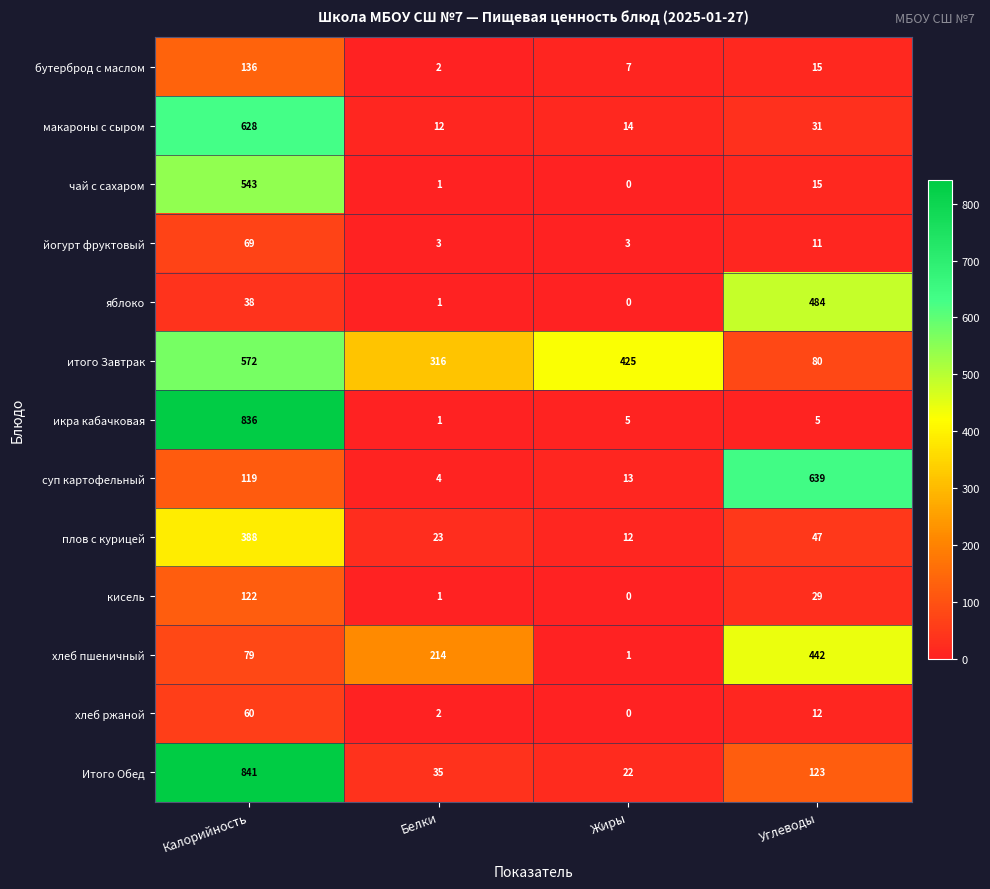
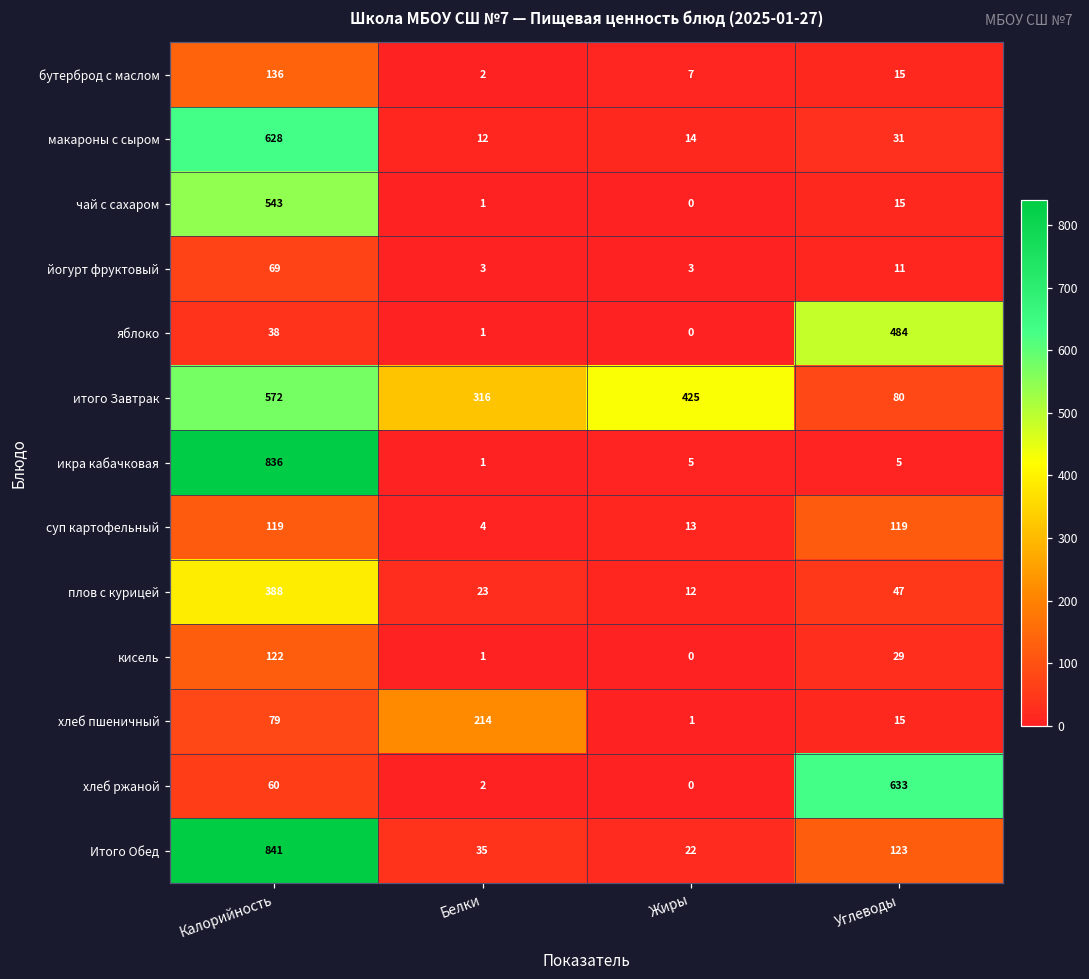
  {
    "бутерброд с маслом": {
      "Калорийность": 136,
      "Белки": 2,
      "Жиры": 7,
      "Углеводы": 15
    },
    "макароны с сыром": {
      "Калорийность": 628,
      "Белки": 12,
      "Жиры": 14,
      "Углеводы": 31
    },
    "чай с сахаром": {
      "Калорийность": 543,
      "Белки": 1,
      "Жиры": 0,
      "Углеводы": 15
    },
    "йогурт фруктовый": {
      "Калорийность": 69,
      "Белки": 3,
      "Жиры": 3,
      "Углеводы": 11
    },
    "яблоко": {
      "Калорийность": 38,
      "Белки": 1,
      "Жиры": 0,
      "Углеводы": 484
    },
    "итого Завтрак": {
      "Калорийность": 572,
      "Белки": 316,
      "Жиры": 425,
      "Углеводы": 80
    },
    "икра кабачковая": {
      "Калорийность": 836,
      "Белки": 1,
      "Жиры": 5,
      "Углеводы": 5
    },
    "суп картофельный": {
      "Калорийность": 119,
      "Белки": 4,
      "Жиры": 13,
-     "Углеводы": 639
+     "Углеводы": 119
    },
    "плов с курицей": {
      "Калорийность": 388,
      "Белки": 23,
      "Жиры": 12,
      "Углеводы": 47
    },
    "кисель": {
      "Калорийность": 122,
      "Белки": 1,
      "Жиры": 0,
      "Углеводы": 29
    },
    "хлеб пшеничный": {
      "Калорийность": 79,
      "Белки": 214,
      "Жиры": 1,
-     "Углеводы": 442
+     "Углеводы": 15
    },
    "хлеб ржаной": {
      "Калорийность": 60,
      "Белки": 2,
      "Жиры": 0,
-     "Углеводы": 12
+     "Углеводы": 633
    },
    "Итого Обед": {
      "Калорийность": 841,
      "Белки": 35,
      "Жиры": 22,
      "Углеводы": 123
    }
  }
